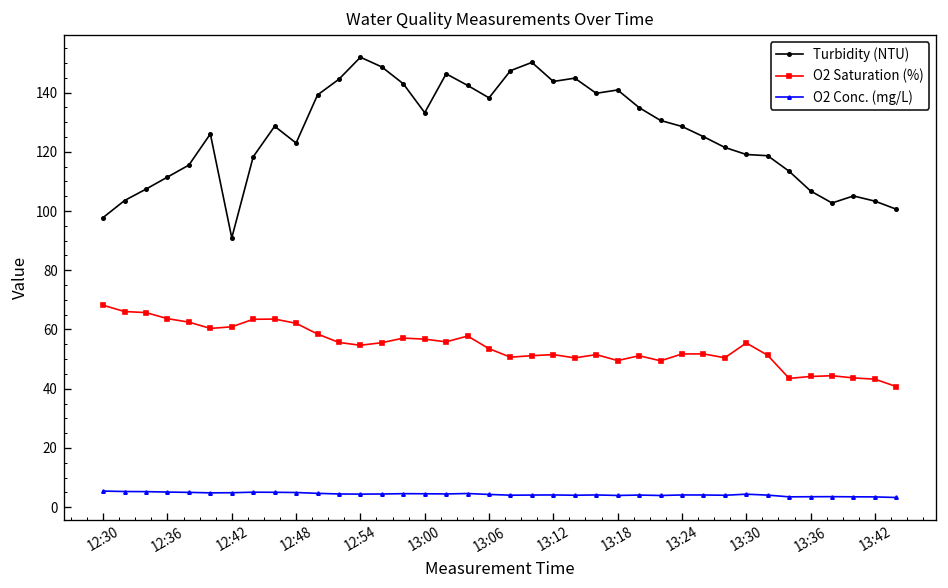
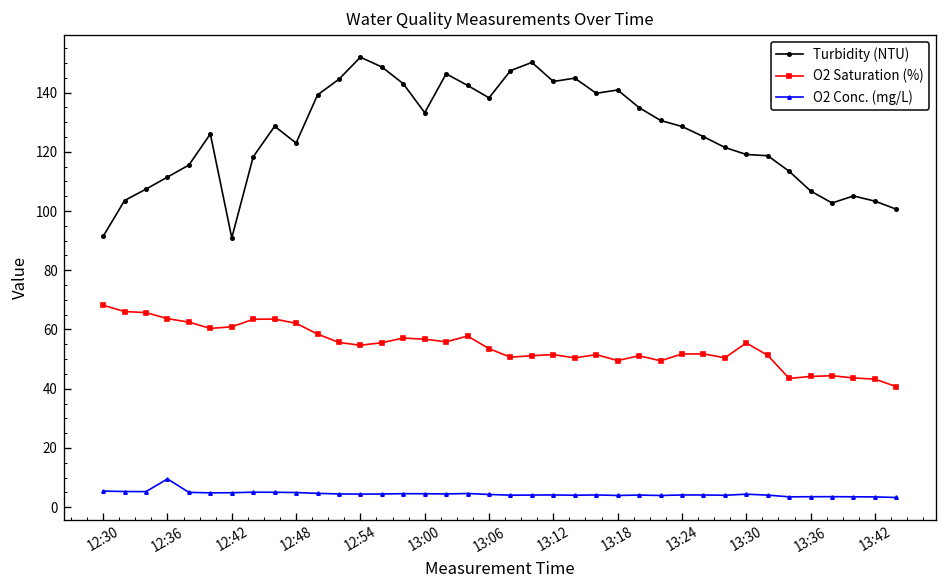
  {
    "Turbidity (NTU)": {
-     "12:30": 98,
+     "12:30": 91,
      "12:36": 111,
      "12:42": 91,
      "12:48": 123,
      "12:54": 152,
      "13:00": 133,
      "13:06": 138,
      "13:12": 144,
      "13:18": 141,
      "13:24": 129,
      "13:30": 119,
      "13:36": 107,
      "13:42": 103
    },
    "O2 Saturation (%)": {
      "12:30": 68,
      "12:36": 64,
      "12:42": 61,
      "12:48": 62,
      "12:54": 55,
      "13:00": 57,
      "13:06": 54,
      "13:12": 52,
      "13:18": 50,
      "13:24": 52,
      "13:30": 55,
      "13:36": 44,
      "13:42": 43
    },
    "O2 Conc. (mg/L)": {
      "12:30": 5,
-     "12:36": 5,
+     "12:36": 10,
      "12:42": 5,
      "12:48": 5,
      "12:54": 4,
      "13:00": 5,
      "13:06": 4,
      "13:12": 4,
      "13:18": 4,
      "13:24": 4,
      "13:30": 4,
      "13:36": 4,
      "13:42": 3
    }
  }
